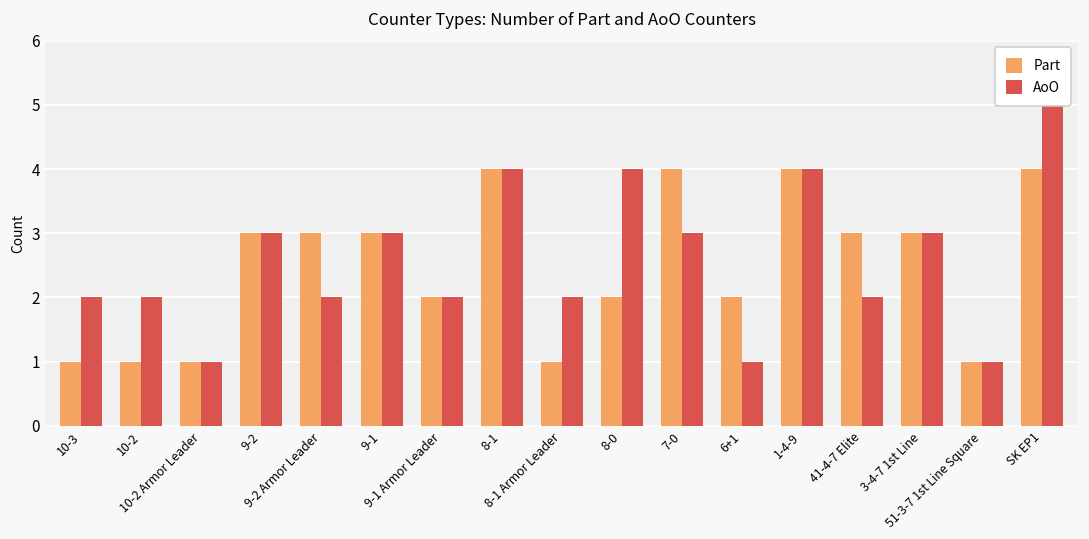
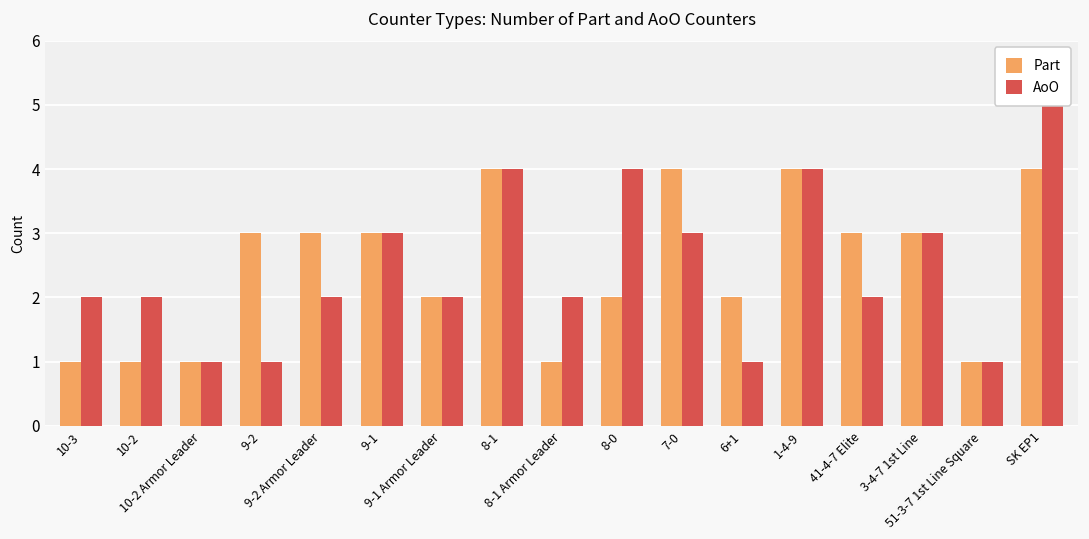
  {
    "Part": {
      "10-3": 1,
      "10-2": 1,
      "10-2 Armor Leader": 1,
      "9-2": 3,
      "9-2 Armor Leader": 3,
      "9-1": 3,
      "9-1 Armor Leader": 2,
      "8-1": 4,
      "8-1 Armor Leader": 1,
      "8-0": 2,
      "7-0": 4,
      "6+1": 2,
      "1-4-9": 4,
      "41-4-7 Elite": 3,
      "3-4-7 1st Line": 3,
      "51-3-7 1st Line Square": 1,
      "SK EP1": 4
    },
    "AoO": {
      "10-3": 2,
      "10-2": 2,
      "10-2 Armor Leader": 1,
-     "9-2": 3,
+     "9-2": 1,
      "9-2 Armor Leader": 2,
      "9-1": 3,
      "9-1 Armor Leader": 2,
      "8-1": 4,
      "8-1 Armor Leader": 2,
      "8-0": 4,
      "7-0": 3,
      "6+1": 1,
      "1-4-9": 4,
      "41-4-7 Elite": 2,
      "3-4-7 1st Line": 3,
      "51-3-7 1st Line Square": 1
    }
  }
